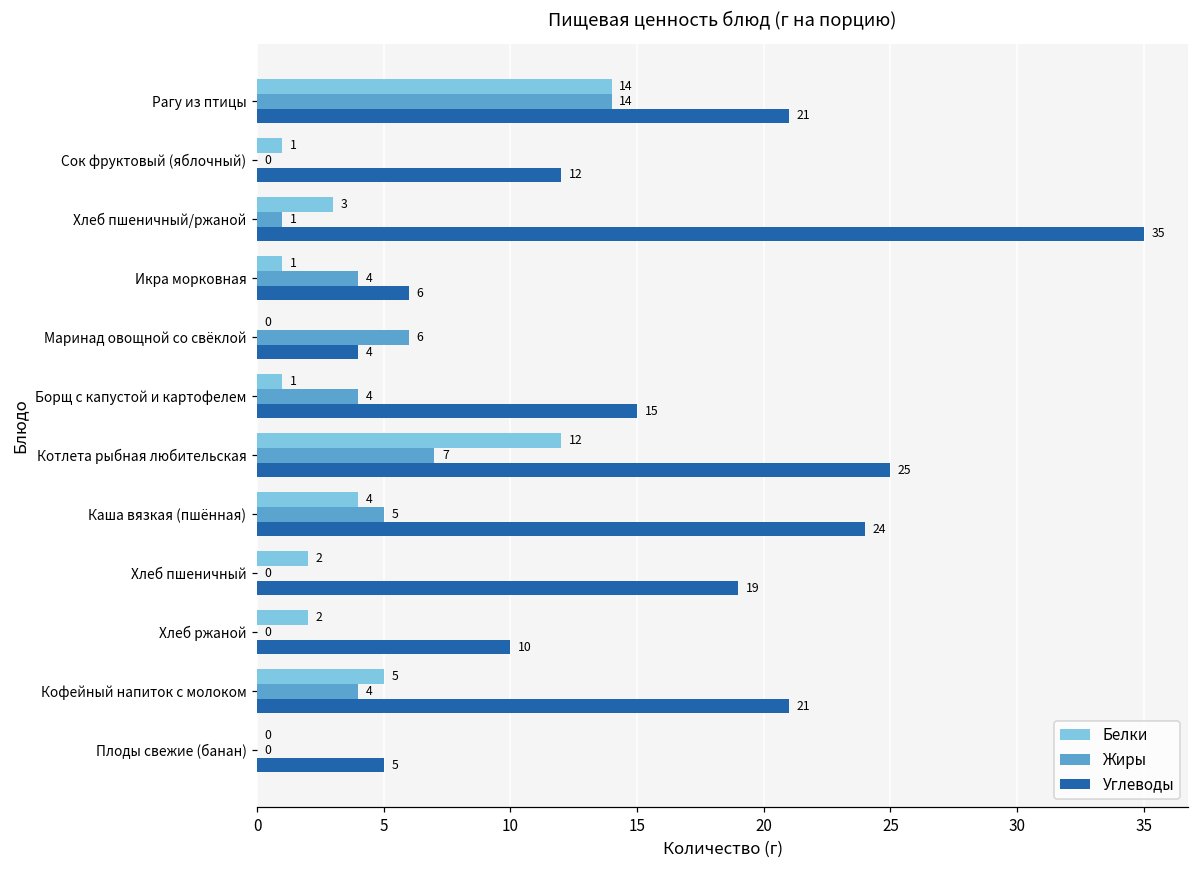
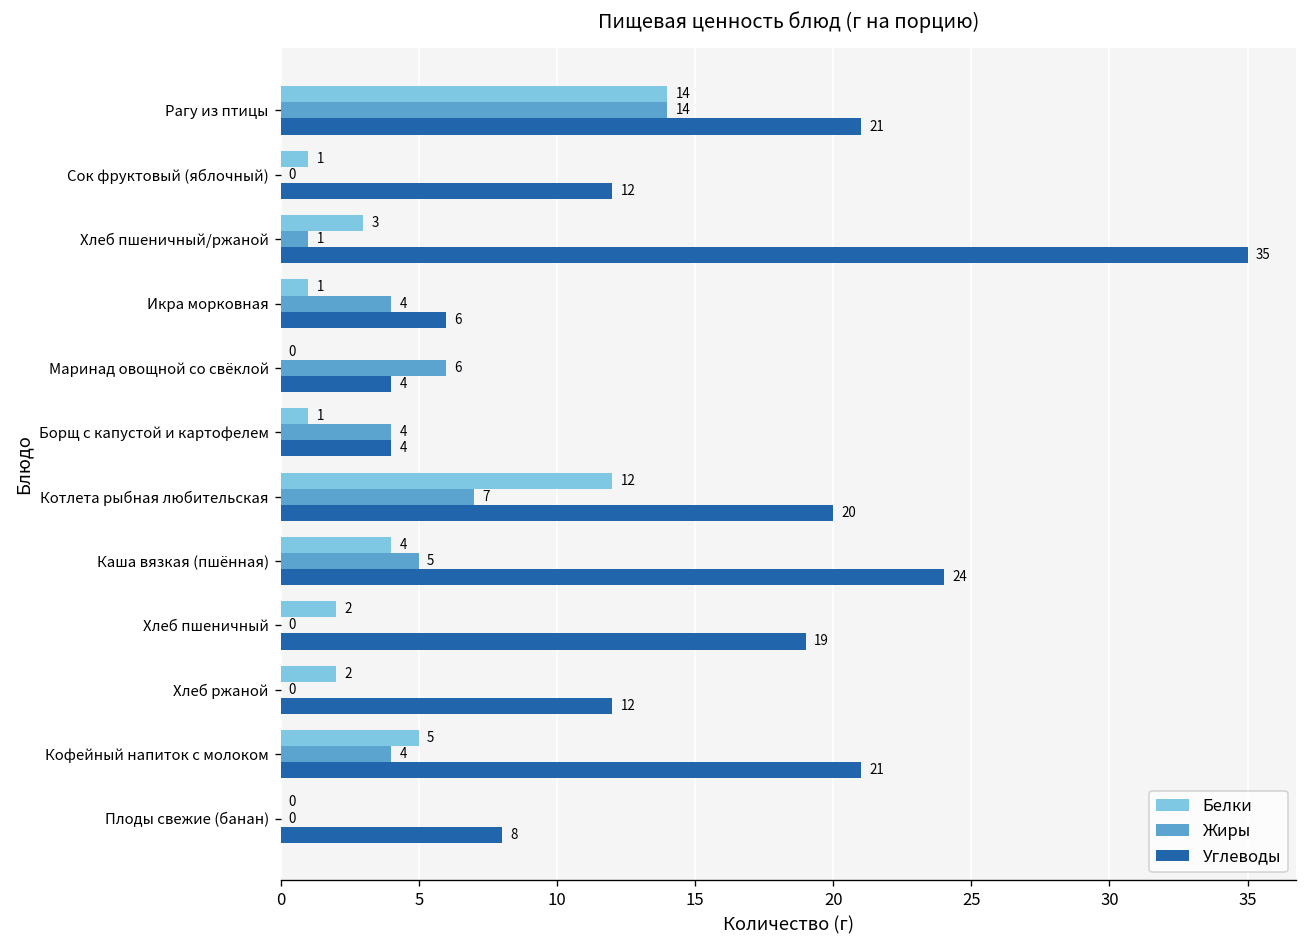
  {
    "Углеводы": {
      "Рагу из птицы": 21,
      "Сок фруктовый (яблочный)": 12,
      "Хлеб пшеничный/ржаной": 35,
      "Икра морковная": 6,
      "Маринад овощной со свёклой": 4,
-     "Борщ с капустой и картофелем": 15,
-     "Котлета рыбная любительская": 25,
+     "Борщ с капустой и картофелем": 4,
+     "Котлета рыбная любительская": 20,
      "Каша вязкая (пшённая)": 24,
      "Хлеб пшеничный": 19,
-     "Хлеб ржаной": 10,
+     "Хлеб ржаной": 12,
      "Кофейный напиток с молоком": 21,
-     "Плоды свежие (банан)": 5
+     "Плоды свежие (банан)": 8
    }
  }
